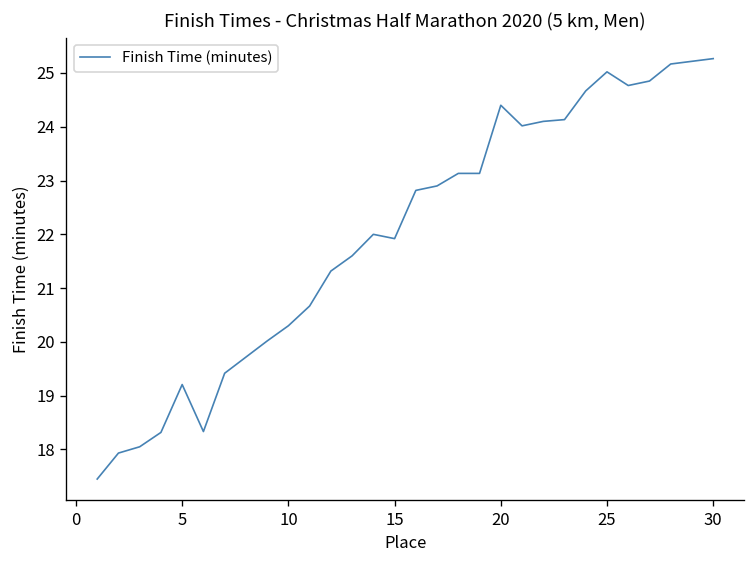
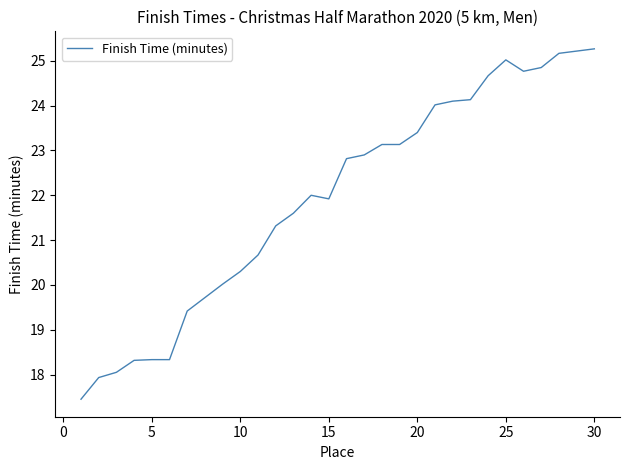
  {
-   "5": 19.2,
+   "5": 18.3,
    "10": 20.3,
    "15": 21.9,
-   "20": 24.4,
+   "20": 23.4,
    "25": 25.0,
    "30": 25.3
  }
